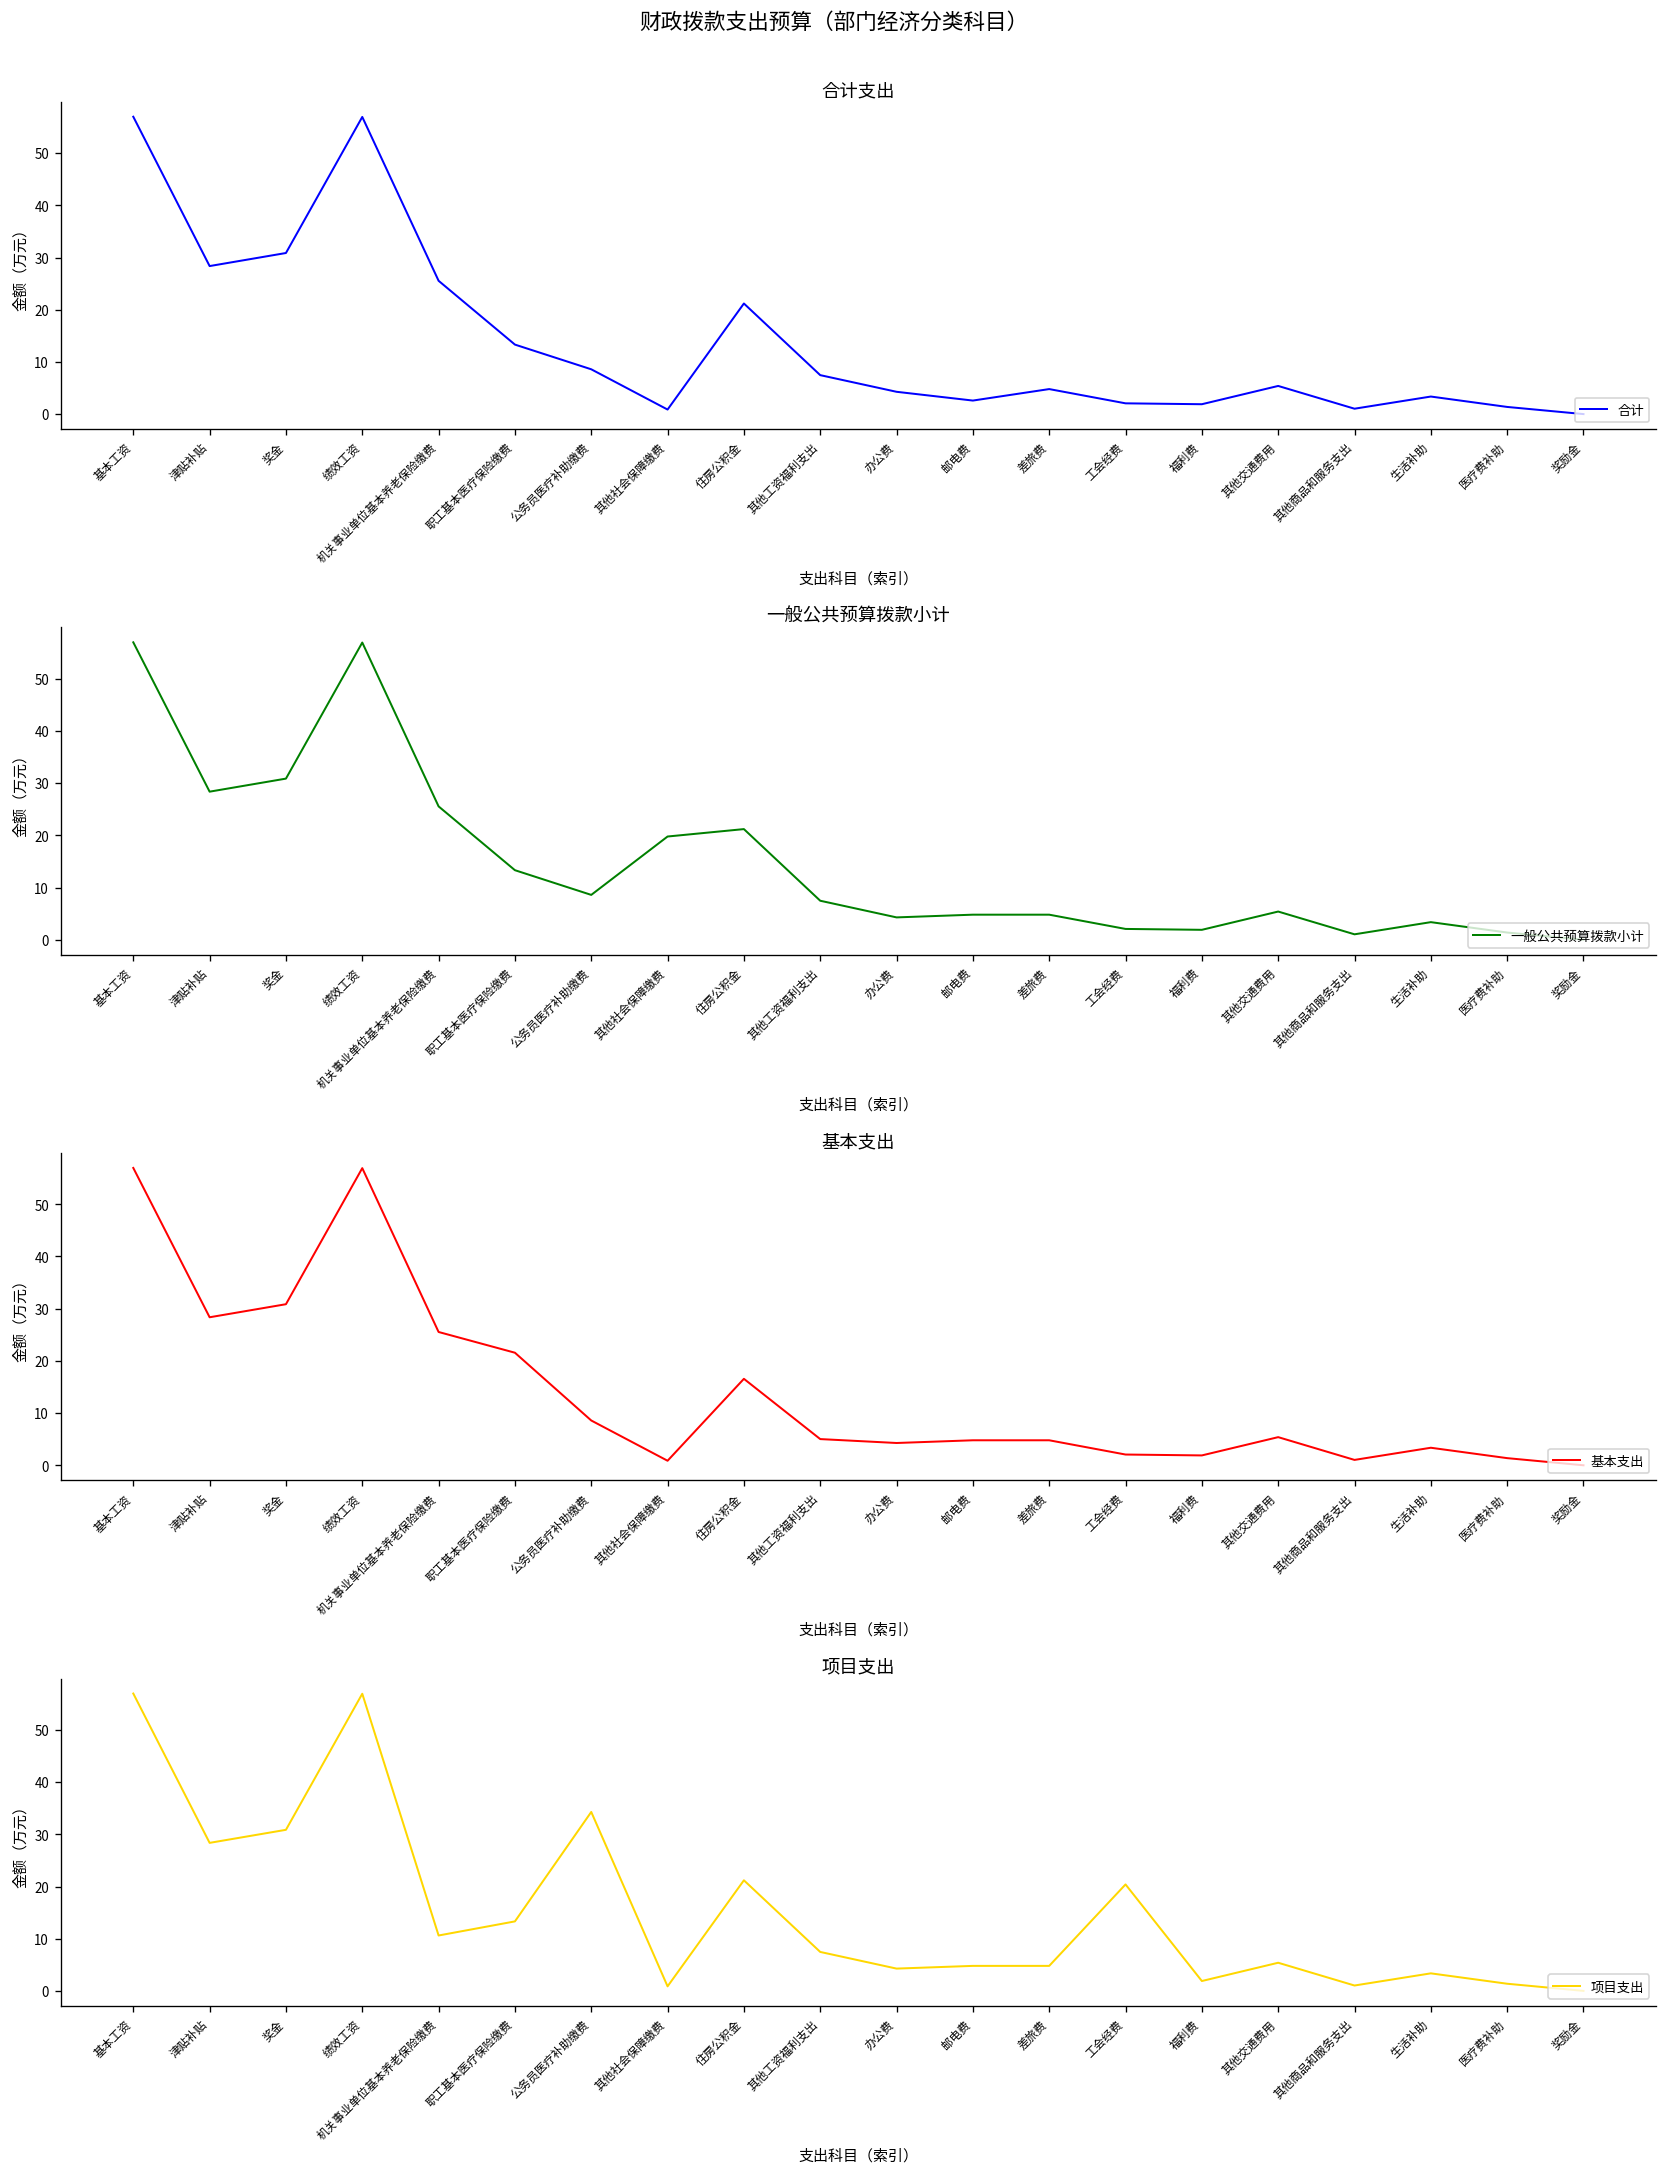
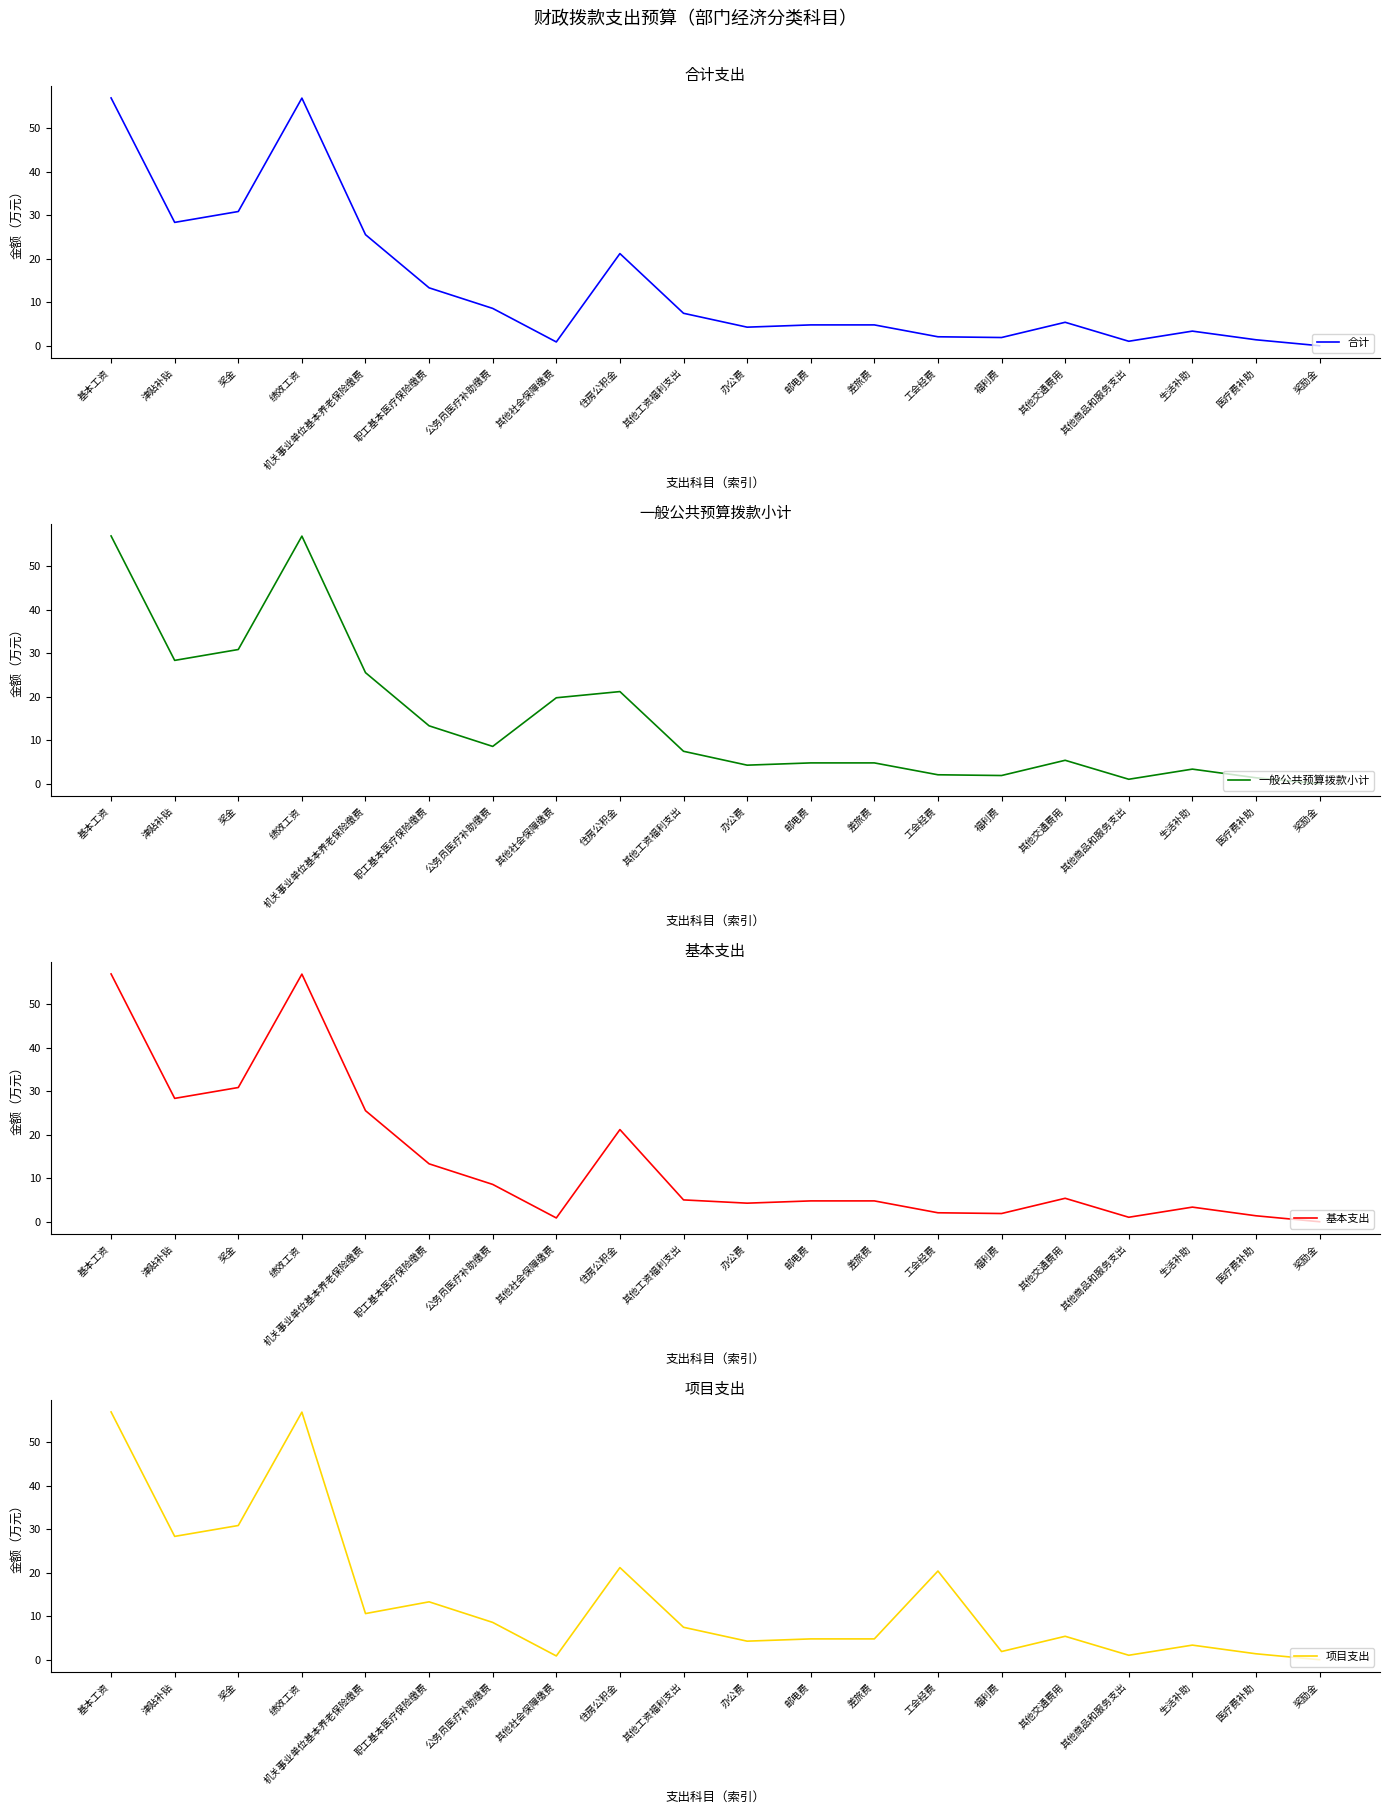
  {
    "合计支出": {
      "基本工资": 57,
      "津贴补贴": 28,
      "奖金": 31,
      "绩效工资": 57,
      "机关事业单位基本养老保险缴费": 26,
      "职工基本医疗保险缴费": 13,
      "公务员医疗补助缴费": 9,
      "其他社会保障缴费": 1,
      "住房公积金": 21,
      "其他工资福利支出": 7,
      "办公费": 4,
-     "邮电费": 3,
+     "邮电费": 5,
      "差旅费": 5,
      "工会经费": 2,
      "福利费": 2,
      "其他交通费用": 5,
      "其他商品和服务支出": 1,
      "生活补助": 3,
      "医疗费补助": 1
    },
    "一般公共预算拨款小计": {
      "基本工资": 57,
      "津贴补贴": 28,
      "奖金": 31,
      "绩效工资": 57,
      "机关事业单位基本养老保险缴费": 26,
      "职工基本医疗保险缴费": 13,
      "公务员医疗补助缴费": 9,
      "其他社会保障缴费": 20,
      "住房公积金": 21,
      "其他工资福利支出": 7,
      "办公费": 4,
      "邮电费": 5,
      "差旅费": 5,
      "工会经费": 2,
      "福利费": 2,
      "其他交通费用": 5,
      "其他商品和服务支出": 1,
      "生活补助": 3
    },
    "基本支出": {
      "基本工资": 57,
      "津贴补贴": 28,
      "奖金": 31,
      "绩效工资": 57,
      "机关事业单位基本养老保险缴费": 26,
-     "职工基本医疗保险缴费": 22,
+     "职工基本医疗保险缴费": 13,
      "公务员医疗补助缴费": 9,
      "其他社会保障缴费": 1,
-     "住房公积金": 17,
+     "住房公积金": 21,
      "其他工资福利支出": 5,
      "办公费": 4,
      "邮电费": 5,
      "差旅费": 5,
      "工会经费": 2,
      "福利费": 2,
      "其他交通费用": 5,
      "其他商品和服务支出": 1,
      "生活补助": 3,
      "医疗费补助": 1
    },
    "项目支出": {
      "基本工资": 57,
      "津贴补贴": 28,
      "奖金": 31,
      "绩效工资": 57,
      "机关事业单位基本养老保险缴费": 11,
      "职工基本医疗保险缴费": 13,
-     "公务员医疗补助缴费": 34,
+     "公务员医疗补助缴费": 9,
      "其他社会保障缴费": 1,
      "住房公积金": 21,
      "其他工资福利支出": 7,
      "办公费": 4,
      "邮电费": 5,
      "差旅费": 5,
      "工会经费": 20,
      "福利费": 2,
      "其他交通费用": 5,
      "其他商品和服务支出": 1,
      "生活补助": 3,
      "医疗费补助": 1
    }
  }
